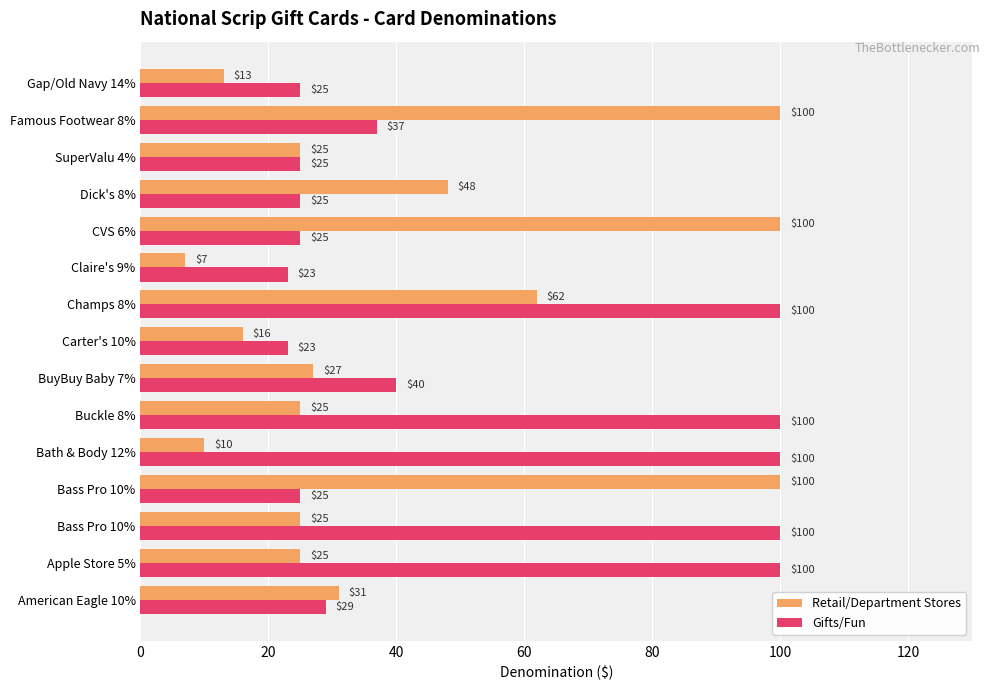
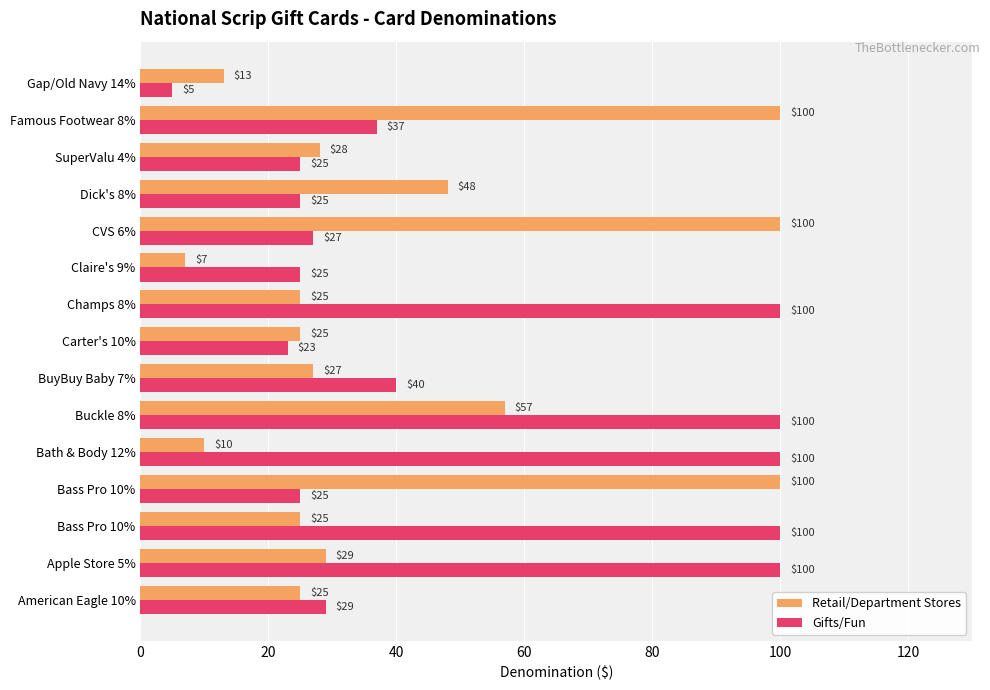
  {
    "Retail/Department Stores": {
      "Gap/Old Navy 14%": "$13",
      "Famous Footwear 8%": "$100",
-     "SuperValu 4%": "$25",
+     "SuperValu 4%": "$28",
      "Dick's 8%": "$48",
      "CVS 6%": "$100",
      "Claire's 9%": "$7",
-     "Champs 8%": "$62",
-     "Carter's 10%": "$16",
+     "Champs 8%": "$25",
+     "Carter's 10%": "$25",
      "BuyBuy Baby 7%": "$27",
-     "Buckle 8%": "$25",
+     "Buckle 8%": "$57",
      "Bath & Body 12%": "$10",
-     "Apple Store 5%": "$25",
-     "American Eagle 10%": "$31"
+     "Apple Store 5%": "$29",
+     "American Eagle 10%": "$25"
    },
    "Gifts/Fun": {
-     "Gap/Old Navy 14%": "$25",
+     "Gap/Old Navy 14%": "$5",
      "Famous Footwear 8%": "$37",
      "SuperValu 4%": "$25",
      "Dick's 8%": "$25",
-     "CVS 6%": "$25",
-     "Claire's 9%": "$23",
+     "CVS 6%": "$27",
+     "Claire's 9%": "$25",
      "Champs 8%": "$100",
      "Carter's 10%": "$23",
      "BuyBuy Baby 7%": "$40",
      "Buckle 8%": "$100",
      "Bath & Body 12%": "$100",
      "Apple Store 5%": "$100",
      "American Eagle 10%": "$29"
    }
  }
